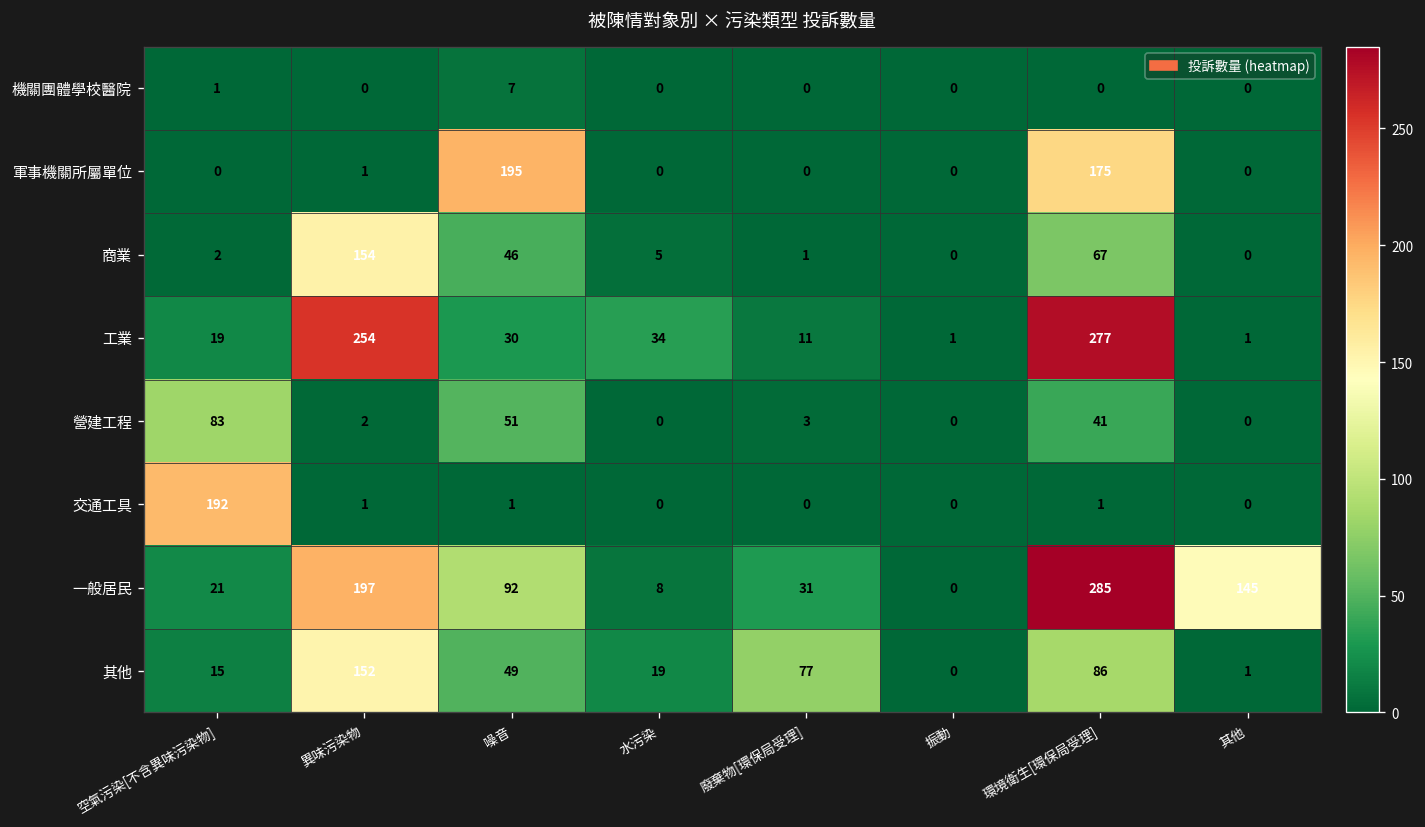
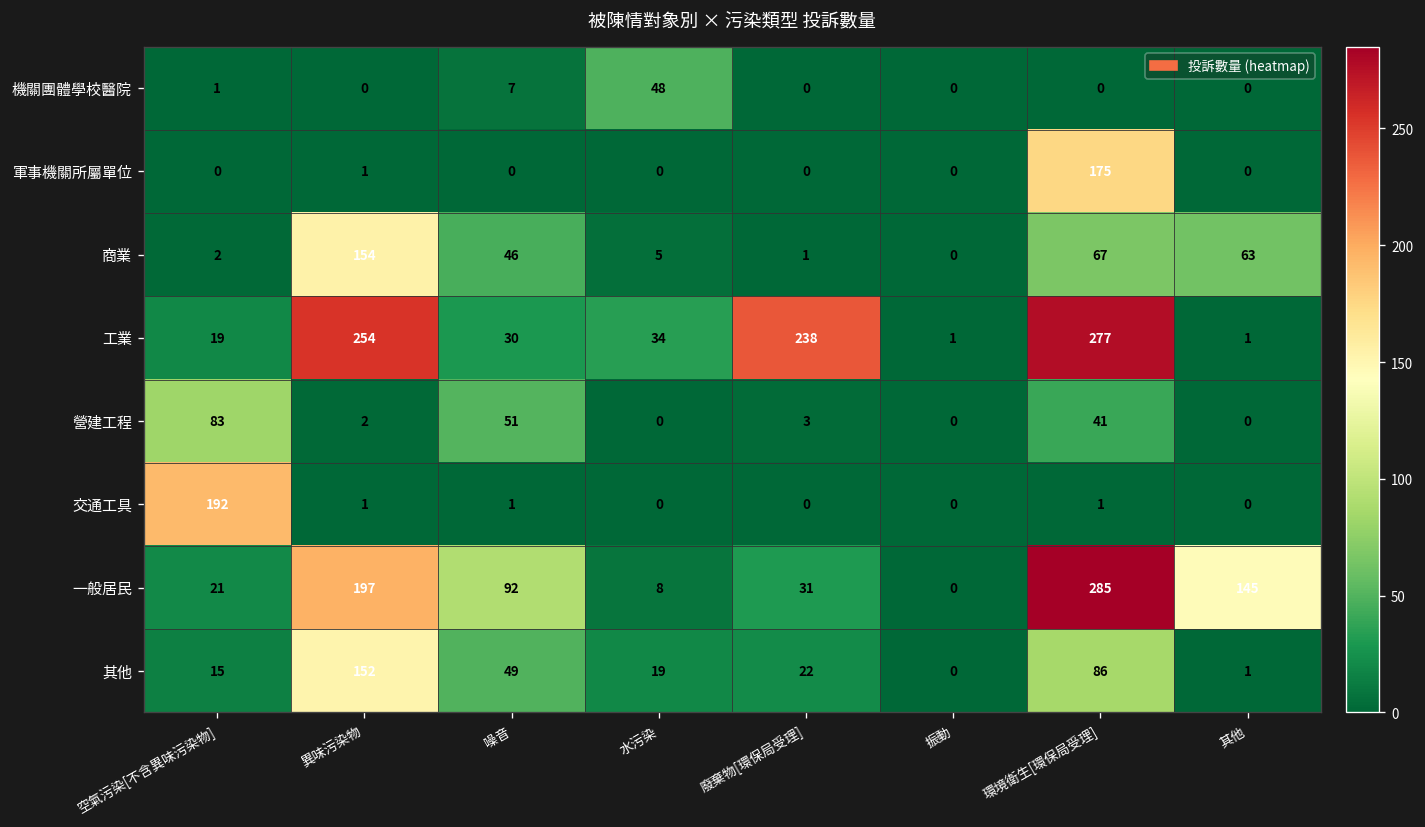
  {
    "機關團體學校醫院": {
      "空氣污染[不含異味污染物]": 1,
      "異味污染物": 0,
      "噪音": 7,
-     "水污染": 0,
+     "水污染": 48,
      "廢棄物[環保局受理]": 0,
      "振動": 0,
      "環境衛生[環保局受理]": 0,
      "其他": 0
    },
    "軍事機關所屬單位": {
      "空氣污染[不含異味污染物]": 0,
      "異味污染物": 1,
-     "噪音": 195,
+     "噪音": 0,
      "水污染": 0,
      "廢棄物[環保局受理]": 0,
      "振動": 0,
      "環境衛生[環保局受理]": 175,
      "其他": 0
    },
    "商業": {
      "空氣污染[不含異味污染物]": 2,
      "異味污染物": 154,
      "噪音": 46,
      "水污染": 5,
      "廢棄物[環保局受理]": 1,
      "振動": 0,
      "環境衛生[環保局受理]": 67,
-     "其他": 0
+     "其他": 63
    },
    "工業": {
      "空氣污染[不含異味污染物]": 19,
      "異味污染物": 254,
      "噪音": 30,
      "水污染": 34,
-     "廢棄物[環保局受理]": 11,
+     "廢棄物[環保局受理]": 238,
      "振動": 1,
      "環境衛生[環保局受理]": 277,
      "其他": 1
    },
    "營建工程": {
      "空氣污染[不含異味污染物]": 83,
      "異味污染物": 2,
      "噪音": 51,
      "水污染": 0,
      "廢棄物[環保局受理]": 3,
      "振動": 0,
      "環境衛生[環保局受理]": 41,
      "其他": 0
    },
    "交通工具": {
      "空氣污染[不含異味污染物]": 192,
      "異味污染物": 1,
      "噪音": 1,
      "水污染": 0,
      "廢棄物[環保局受理]": 0,
      "振動": 0,
      "環境衛生[環保局受理]": 1,
      "其他": 0
    },
    "一般居民": {
      "空氣污染[不含異味污染物]": 21,
      "異味污染物": 197,
      "噪音": 92,
      "水污染": 8,
      "廢棄物[環保局受理]": 31,
      "振動": 0,
      "環境衛生[環保局受理]": 285,
      "其他": 145
    },
    "其他": {
      "空氣污染[不含異味污染物]": 15,
      "異味污染物": 152,
      "噪音": 49,
      "水污染": 19,
-     "廢棄物[環保局受理]": 77,
+     "廢棄物[環保局受理]": 22,
      "振動": 0,
      "環境衛生[環保局受理]": 86,
      "其他": 1
    }
  }
